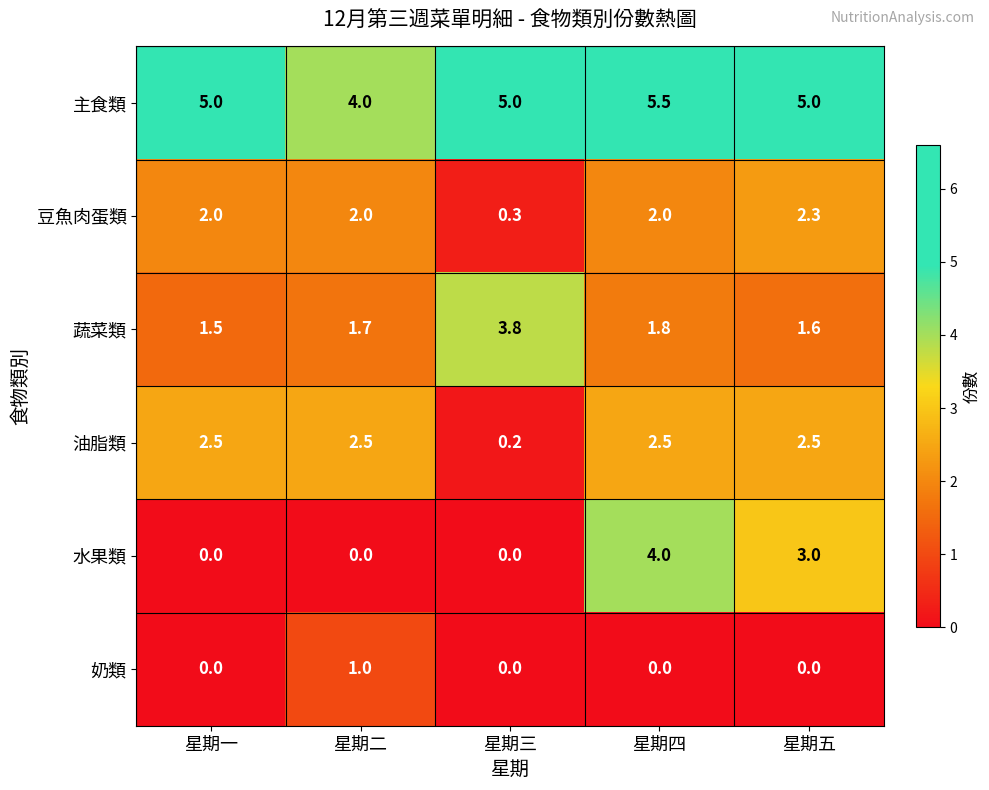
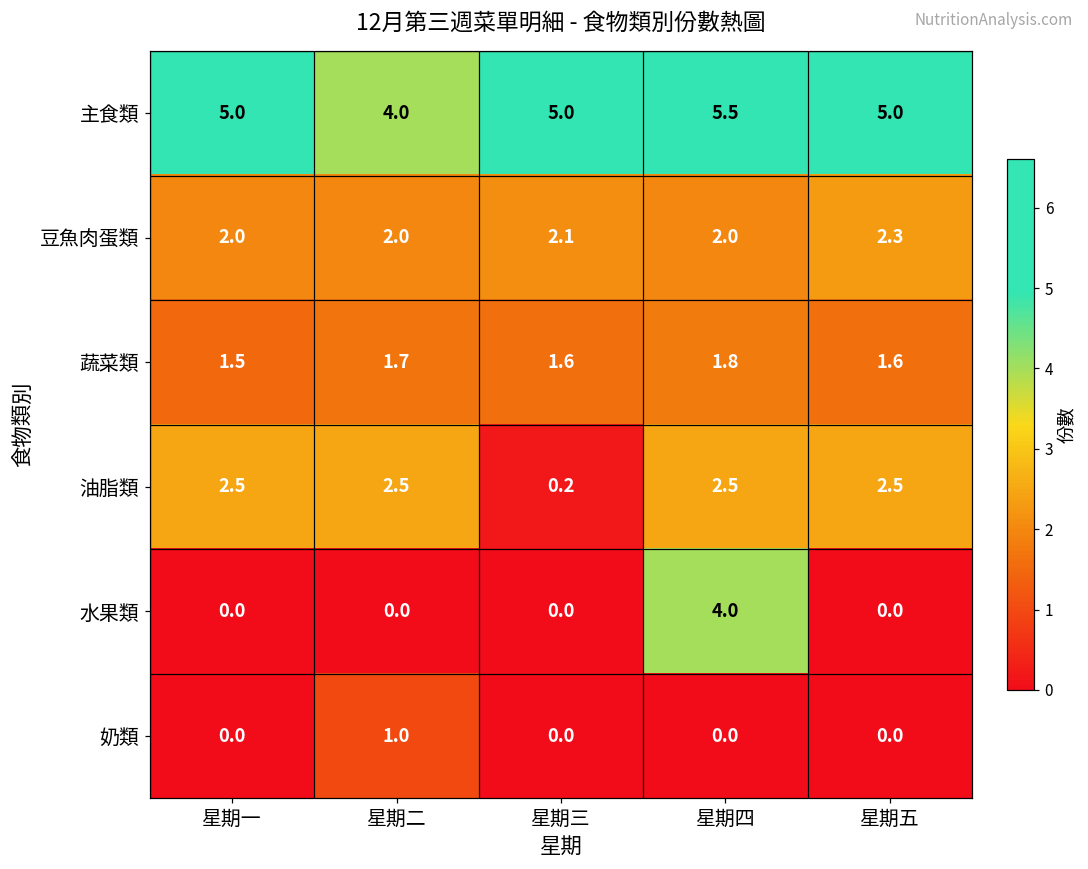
  {
    "主食類": {
      "星期一": 5.0,
      "星期二": 4.0,
      "星期三": 5.0,
      "星期四": 5.5,
      "星期五": 5.0
    },
    "豆魚肉蛋類": {
      "星期一": 2.0,
      "星期二": 2.0,
-     "星期三": 0.3,
+     "星期三": 2.1,
      "星期四": 2.0,
      "星期五": 2.3
    },
    "蔬菜類": {
      "星期一": 1.5,
      "星期二": 1.7,
-     "星期三": 3.8,
+     "星期三": 1.6,
      "星期四": 1.8,
      "星期五": 1.6
    },
    "油脂類": {
      "星期一": 2.5,
      "星期二": 2.5,
      "星期三": 0.2,
      "星期四": 2.5,
      "星期五": 2.5
    },
    "水果類": {
      "星期一": 0.0,
      "星期二": 0.0,
      "星期三": 0.0,
      "星期四": 4.0,
-     "星期五": 3.0
+     "星期五": 0.0
    },
    "奶類": {
      "星期一": 0.0,
      "星期二": 1.0,
      "星期三": 0.0,
      "星期四": 0.0,
      "星期五": 0.0
    }
  }
